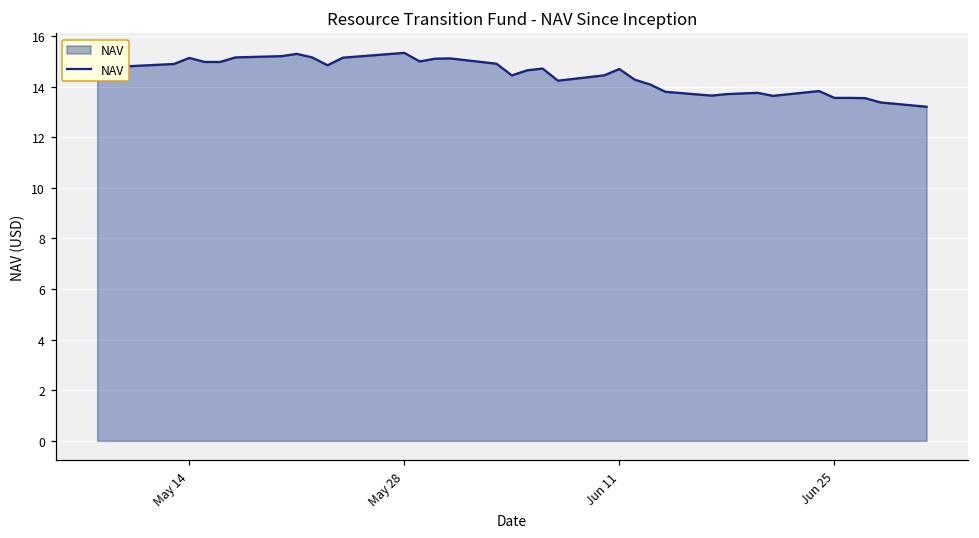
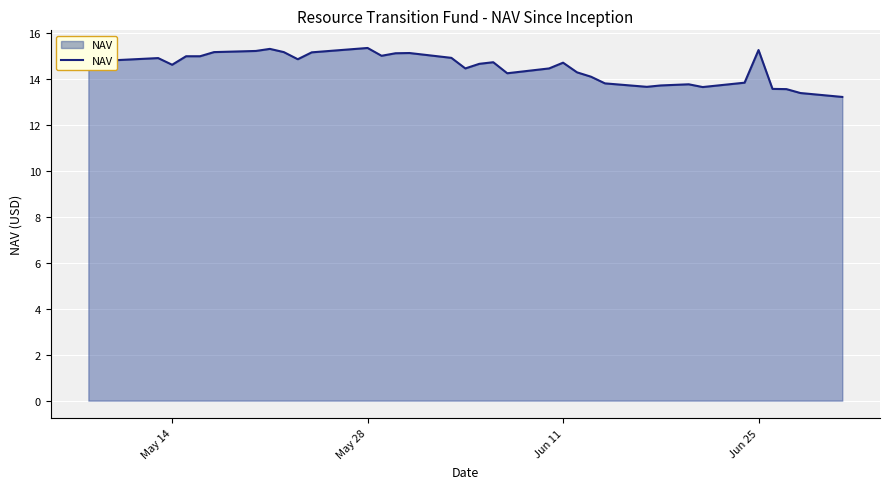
  {
-   "May 14": 15.1,
+   "May 14": 14.6,
    "May 28": 15.3,
    "Jun 11": 14.7,
-   "Jun 25": 13.6
+   "Jun 25": 15.3
  }
